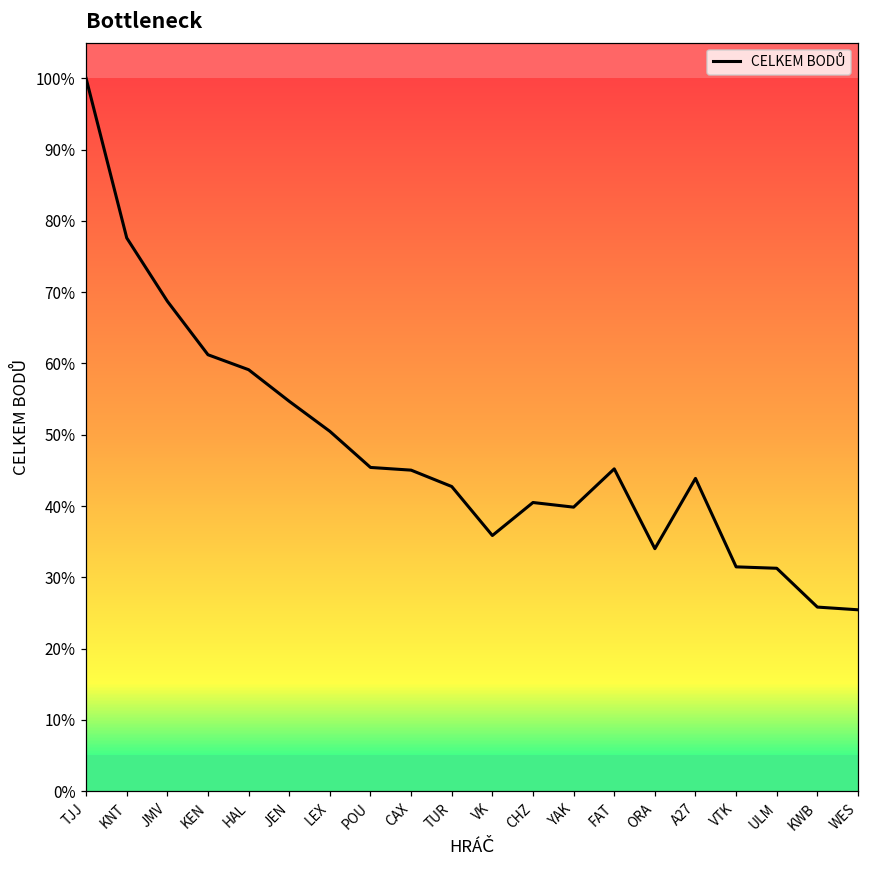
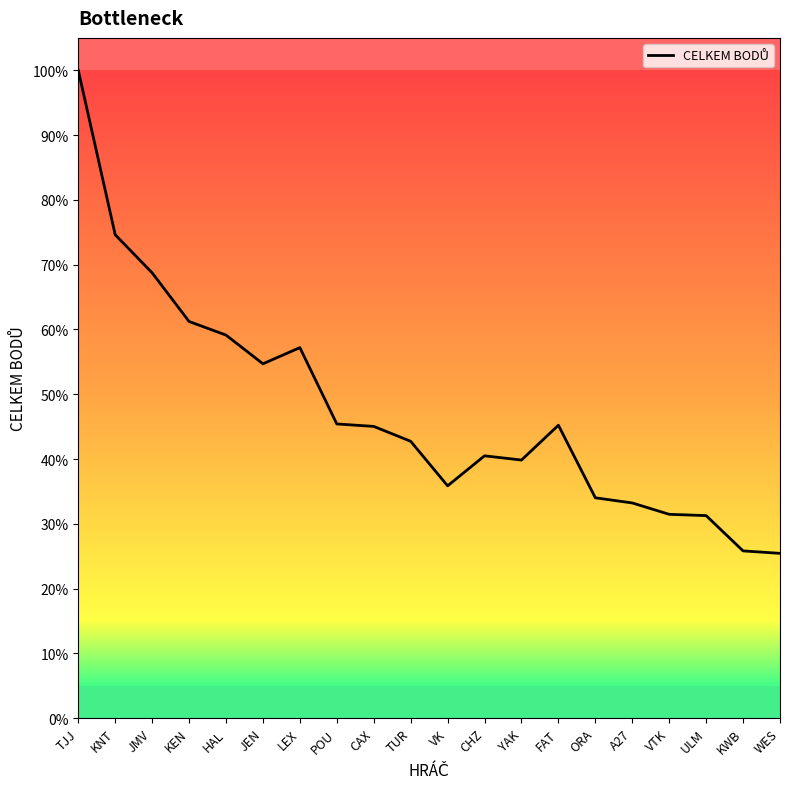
  {
    "CELKEM BODŮ": {
-     "KNT": "78%",
+     "KNT": "75%",
      "JMV": "69%",
      "KEN": "61%",
      "HAL": "59%",
      "JEN": "55%",
-     "LEX": "50%",
+     "LEX": "57%",
      "POU": "45%",
      "CAX": "45%",
      "TUR": "43%",
      "VK": "36%",
      "CHZ": "40%",
      "YAK": "40%",
      "FAT": "45%",
      "ORA": "34%",
-     "A27": "44%",
+     "A27": "33%",
      "VTK": "31%",
      "ULM": "31%",
      "KWB": "26%"
    }
  }
